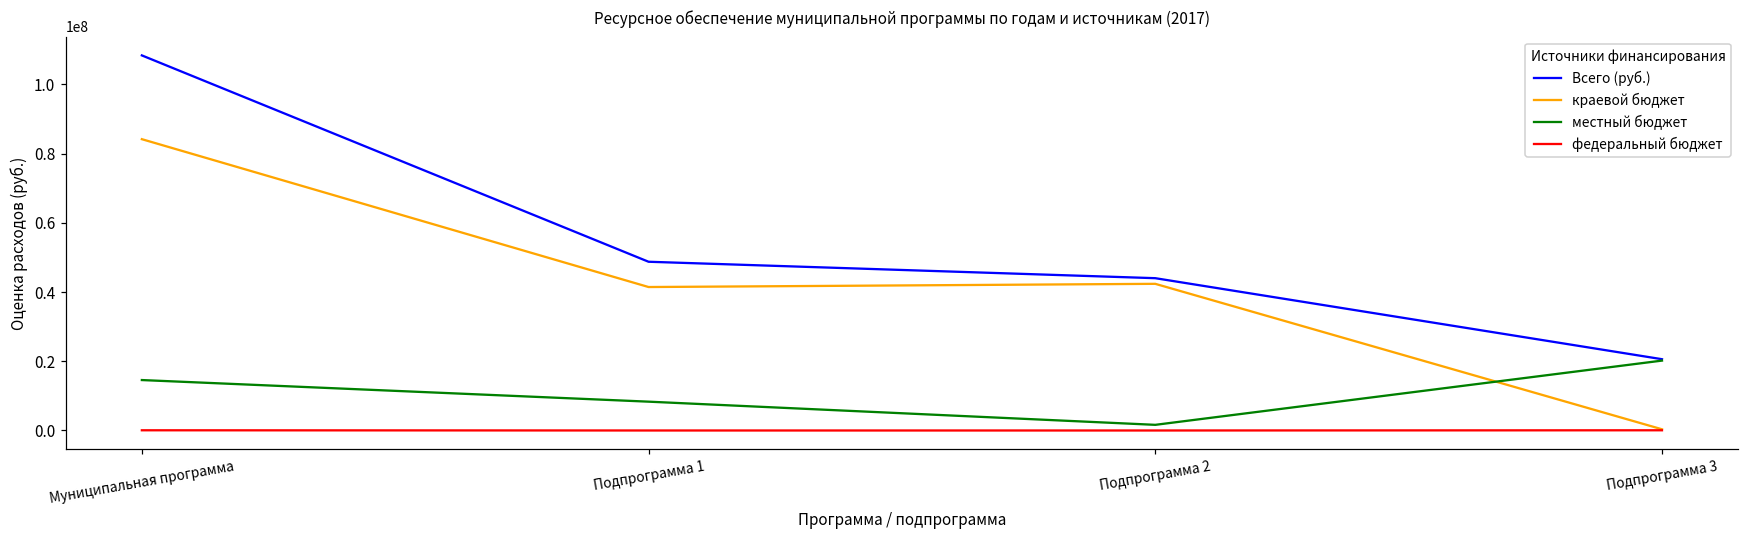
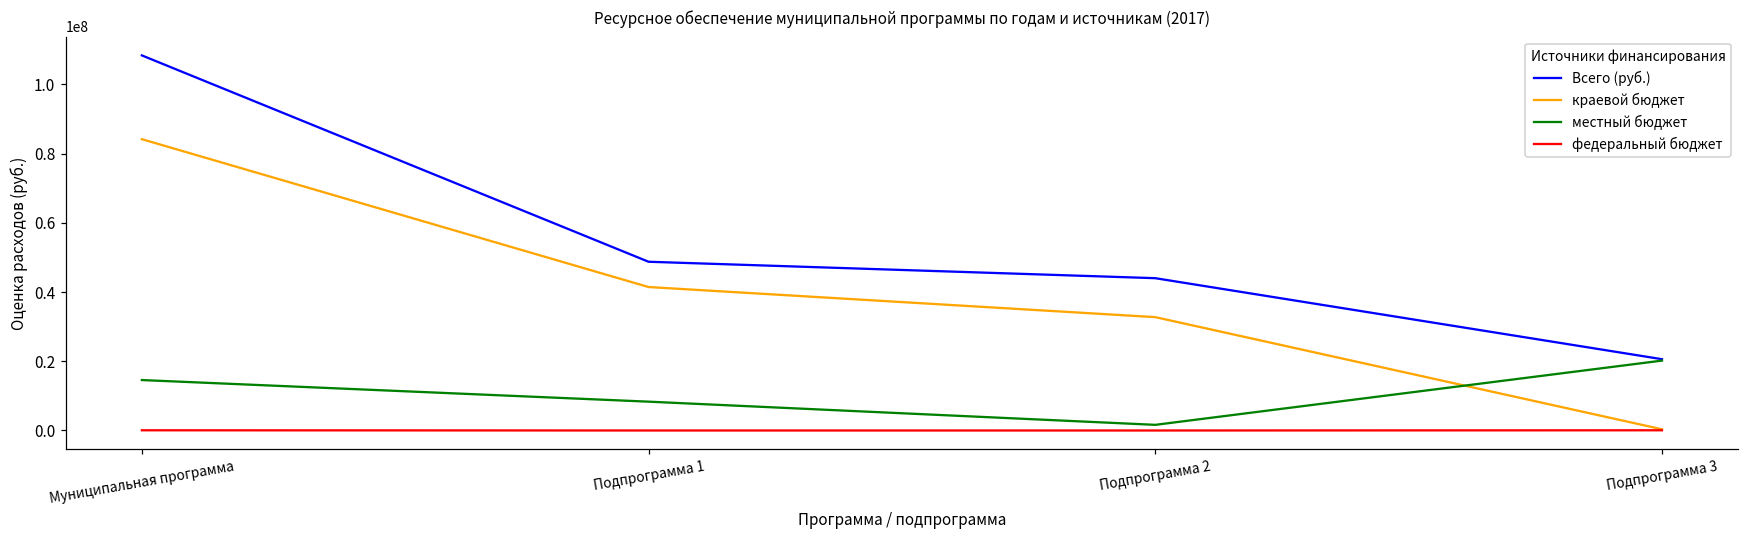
  {
    "Всего (руб.)": {
      "Муниципальная программа": 108000000,
      "Подпрограмма 1": 49000000,
      "Подпрограмма 2": 44000000
    },
    "краевой бюджет": {
      "Муниципальная программа": 84000000,
      "Подпрограмма 1": 41000000,
-     "Подпрограмма 2": 42000000
+     "Подпрограмма 2": 33000000
    },
    "местный бюджет": {
      "Муниципальная программа": 15000000,
      "Подпрограмма 1": 8000000,
      "Подпрограмма 2": 2000000
    },
    "федеральный бюджет": {
      "Муниципальная программа": 0,
      "Подпрограмма 1": 0,
      "Подпрограмма 2": 0
    }
  }
